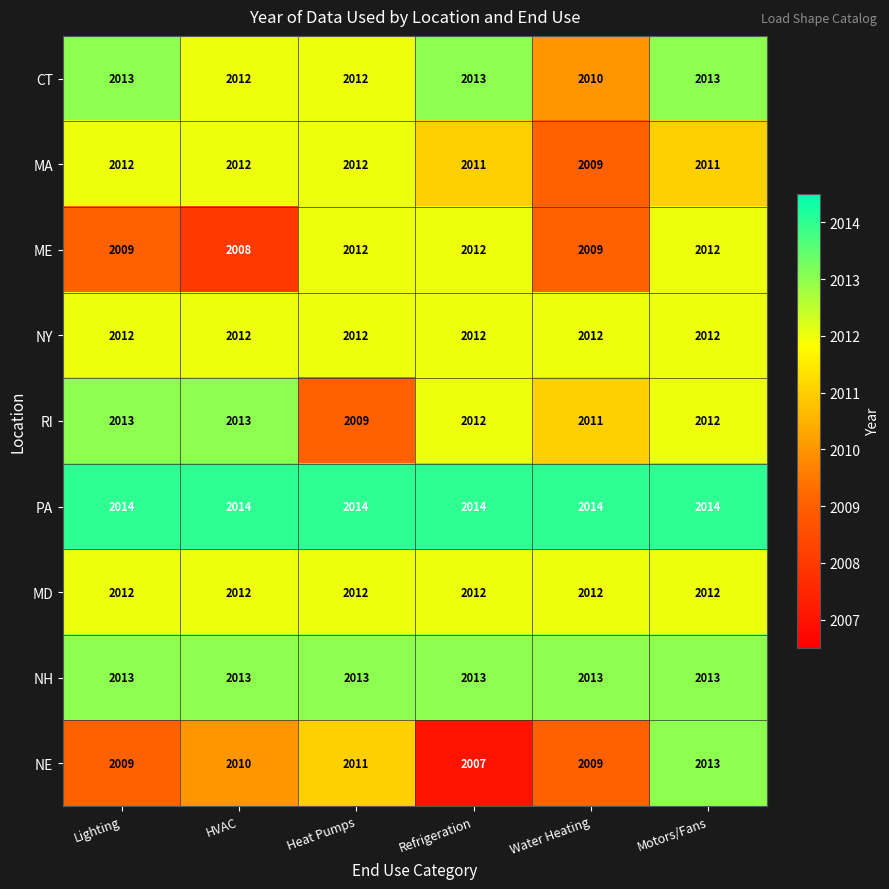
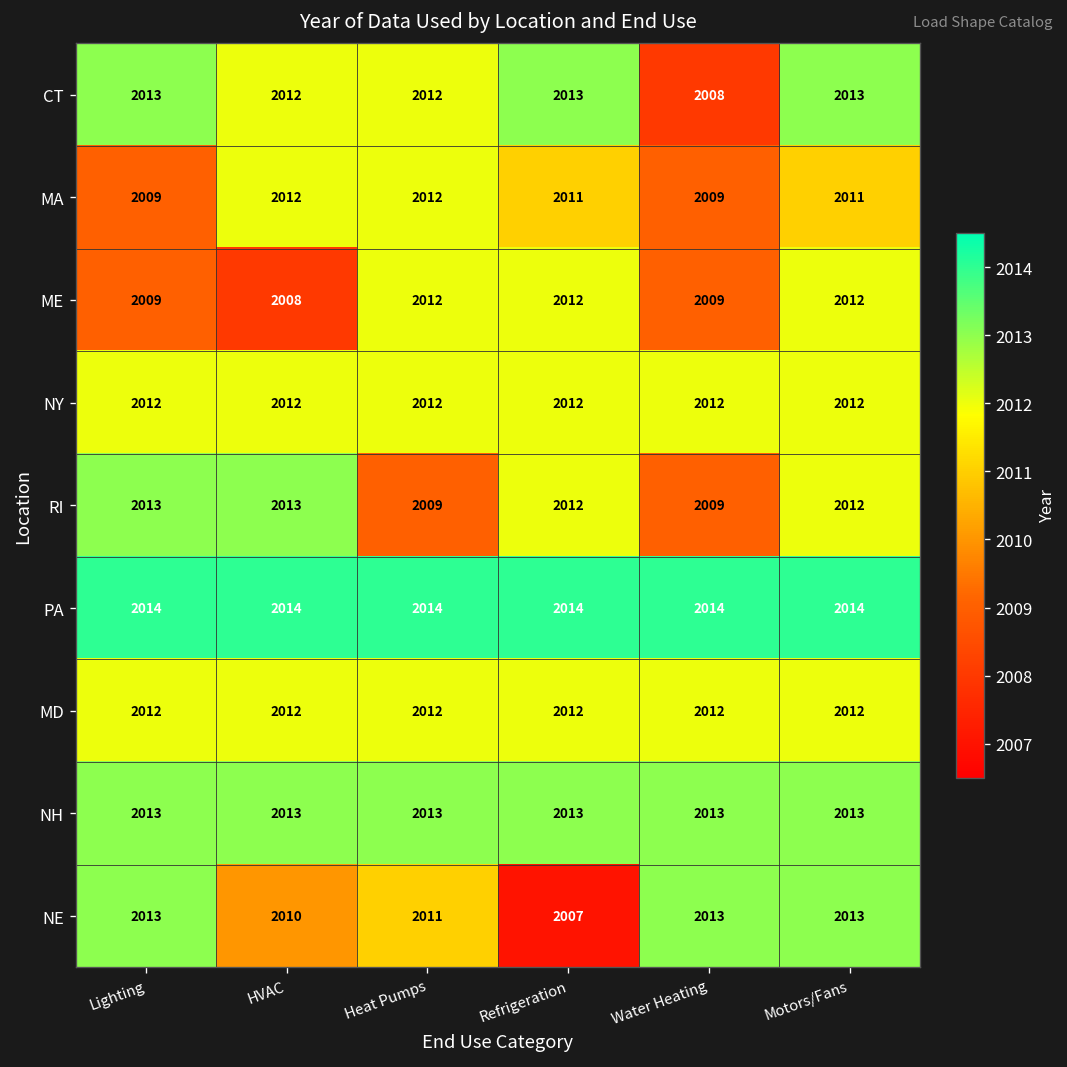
  {
    "CT": {
      "Lighting": 2013,
      "HVAC": 2012,
      "Heat Pumps": 2012,
      "Refrigeration": 2013,
-     "Water Heating": 2010,
+     "Water Heating": 2008,
      "Motors/Fans": 2013
    },
    "MA": {
-     "Lighting": 2012,
+     "Lighting": 2009,
      "HVAC": 2012,
      "Heat Pumps": 2012,
      "Refrigeration": 2011,
      "Water Heating": 2009,
      "Motors/Fans": 2011
    },
    "ME": {
      "Lighting": 2009,
      "HVAC": 2008,
      "Heat Pumps": 2012,
      "Refrigeration": 2012,
      "Water Heating": 2009,
      "Motors/Fans": 2012
    },
    "NY": {
      "Lighting": 2012,
      "HVAC": 2012,
      "Heat Pumps": 2012,
      "Refrigeration": 2012,
      "Water Heating": 2012,
      "Motors/Fans": 2012
    },
    "RI": {
      "Lighting": 2013,
      "HVAC": 2013,
      "Heat Pumps": 2009,
      "Refrigeration": 2012,
-     "Water Heating": 2011,
+     "Water Heating": 2009,
      "Motors/Fans": 2012
    },
    "PA": {
      "Lighting": 2014,
      "HVAC": 2014,
      "Heat Pumps": 2014,
      "Refrigeration": 2014,
      "Water Heating": 2014,
      "Motors/Fans": 2014
    },
    "MD": {
      "Lighting": 2012,
      "HVAC": 2012,
      "Heat Pumps": 2012,
      "Refrigeration": 2012,
      "Water Heating": 2012,
      "Motors/Fans": 2012
    },
    "NH": {
      "Lighting": 2013,
      "HVAC": 2013,
      "Heat Pumps": 2013,
      "Refrigeration": 2013,
      "Water Heating": 2013,
      "Motors/Fans": 2013
    },
    "NE": {
-     "Lighting": 2009,
+     "Lighting": 2013,
      "HVAC": 2010,
      "Heat Pumps": 2011,
      "Refrigeration": 2007,
-     "Water Heating": 2009,
+     "Water Heating": 2013,
      "Motors/Fans": 2013
    }
  }
